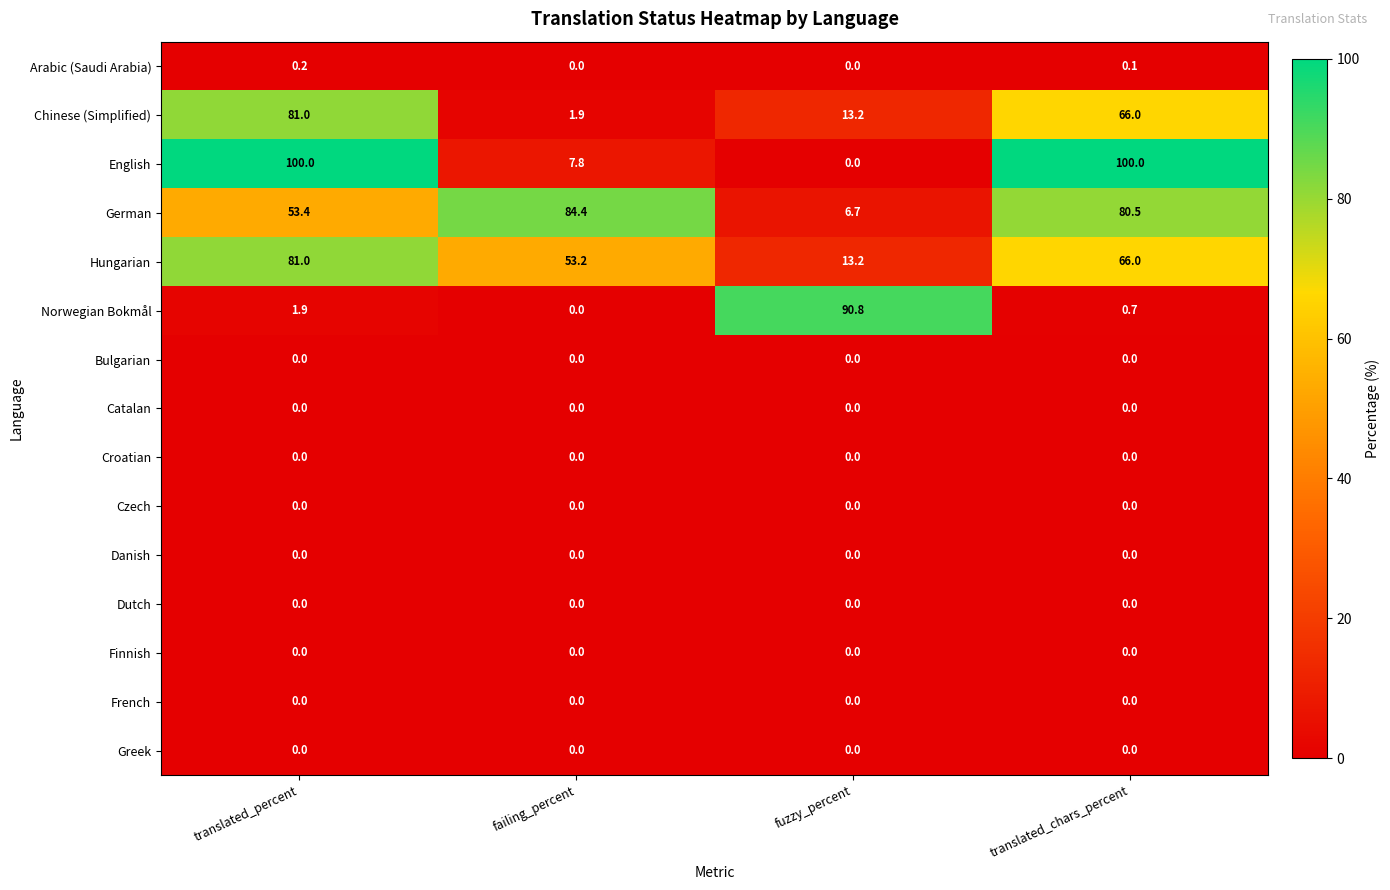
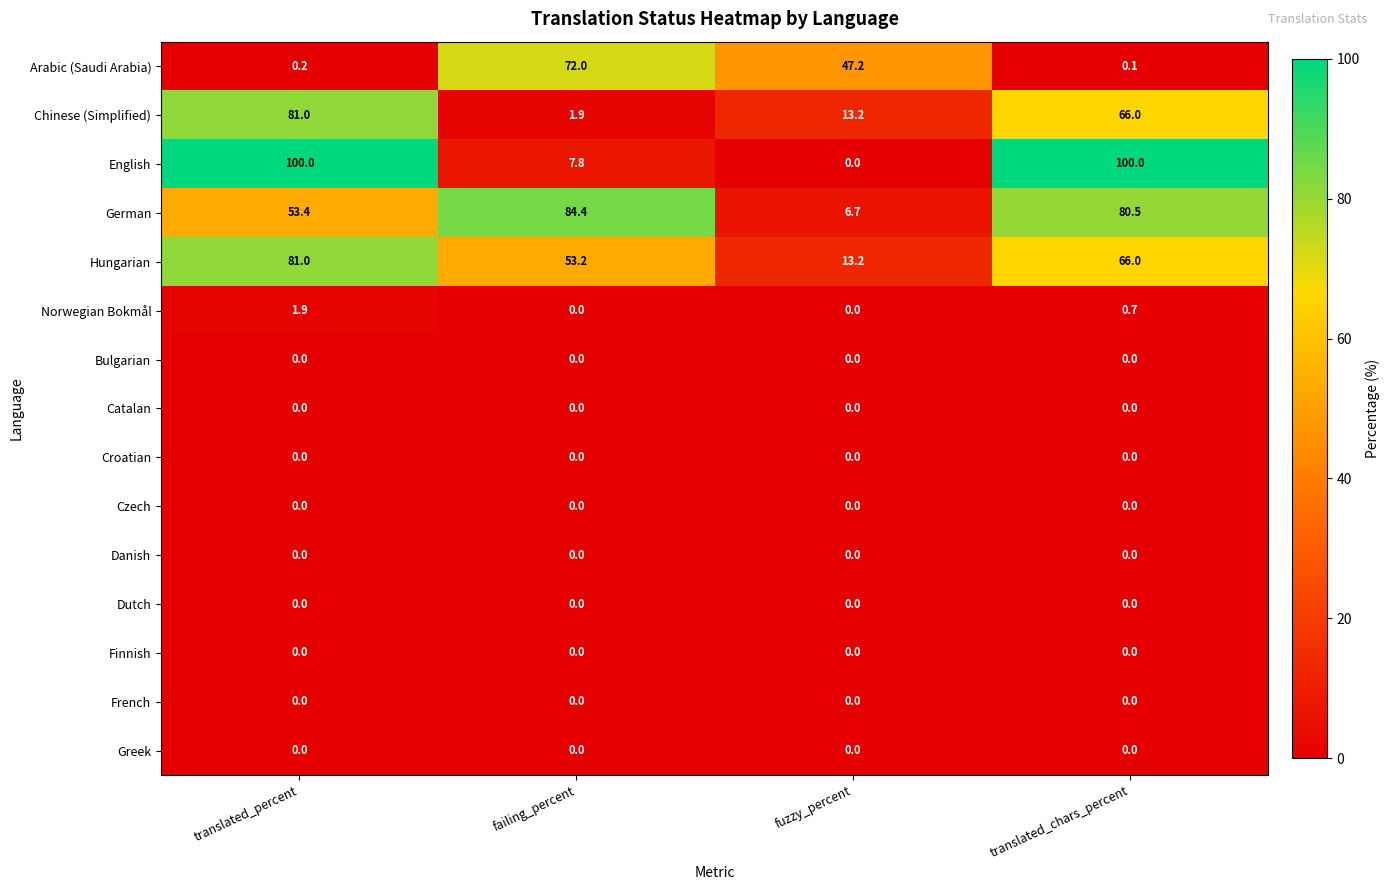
  {
    "Arabic (Saudi Arabia)": {
      "translated_percent": 0.2,
-     "failing_percent": 0.0,
-     "fuzzy_percent": 0.0,
+     "failing_percent": 72.0,
+     "fuzzy_percent": 47.2,
      "translated_chars_percent": 0.1
    },
    "Chinese (Simplified)": {
      "translated_percent": 81.0,
      "failing_percent": 1.9,
      "fuzzy_percent": 13.2,
      "translated_chars_percent": 66.0
    },
    "English": {
      "translated_percent": 100.0,
      "failing_percent": 7.8,
      "fuzzy_percent": 0.0,
      "translated_chars_percent": 100.0
    },
    "German": {
      "translated_percent": 53.4,
      "failing_percent": 84.4,
      "fuzzy_percent": 6.7,
      "translated_chars_percent": 80.5
    },
    "Hungarian": {
      "translated_percent": 81.0,
      "failing_percent": 53.2,
      "fuzzy_percent": 13.2,
      "translated_chars_percent": 66.0
    },
    "Norwegian Bokmål": {
      "translated_percent": 1.9,
      "failing_percent": 0.0,
-     "fuzzy_percent": 90.8,
+     "fuzzy_percent": 0.0,
      "translated_chars_percent": 0.7
    },
    "Bulgarian": {
      "translated_percent": 0.0,
      "failing_percent": 0.0,
      "fuzzy_percent": 0.0,
      "translated_chars_percent": 0.0
    },
    "Catalan": {
      "translated_percent": 0.0,
      "failing_percent": 0.0,
      "fuzzy_percent": 0.0,
      "translated_chars_percent": 0.0
    },
    "Croatian": {
      "translated_percent": 0.0,
      "failing_percent": 0.0,
      "fuzzy_percent": 0.0,
      "translated_chars_percent": 0.0
    },
    "Czech": {
      "translated_percent": 0.0,
      "failing_percent": 0.0,
      "fuzzy_percent": 0.0,
      "translated_chars_percent": 0.0
    },
    "Danish": {
      "translated_percent": 0.0,
      "failing_percent": 0.0,
      "fuzzy_percent": 0.0,
      "translated_chars_percent": 0.0
    },
    "Dutch": {
      "translated_percent": 0.0,
      "failing_percent": 0.0,
      "fuzzy_percent": 0.0,
      "translated_chars_percent": 0.0
    },
    "Finnish": {
      "translated_percent": 0.0,
      "failing_percent": 0.0,
      "fuzzy_percent": 0.0,
      "translated_chars_percent": 0.0
    },
    "French": {
      "translated_percent": 0.0,
      "failing_percent": 0.0,
      "fuzzy_percent": 0.0,
      "translated_chars_percent": 0.0
    },
    "Greek": {
      "translated_percent": 0.0,
      "failing_percent": 0.0,
      "fuzzy_percent": 0.0,
      "translated_chars_percent": 0.0
    }
  }
